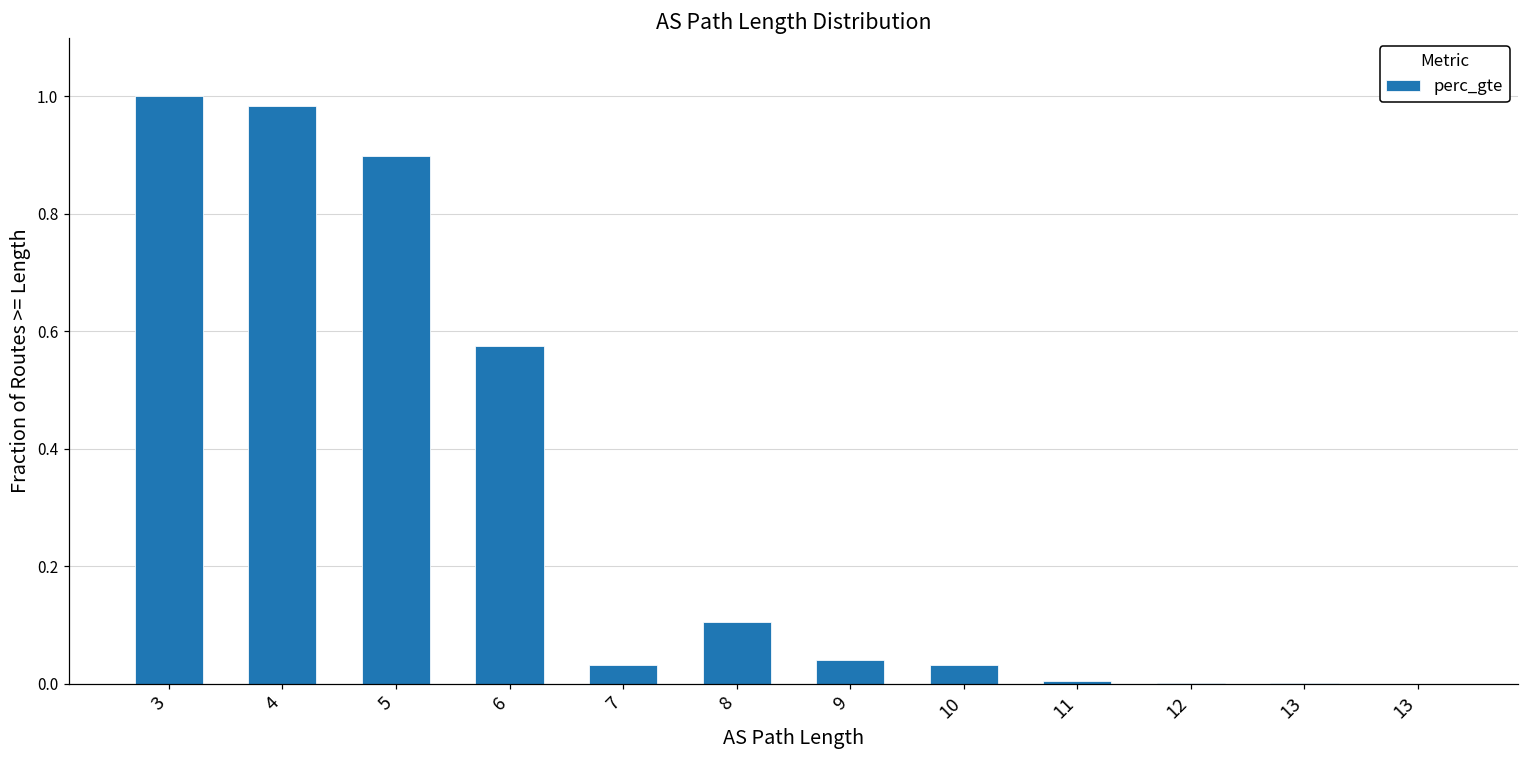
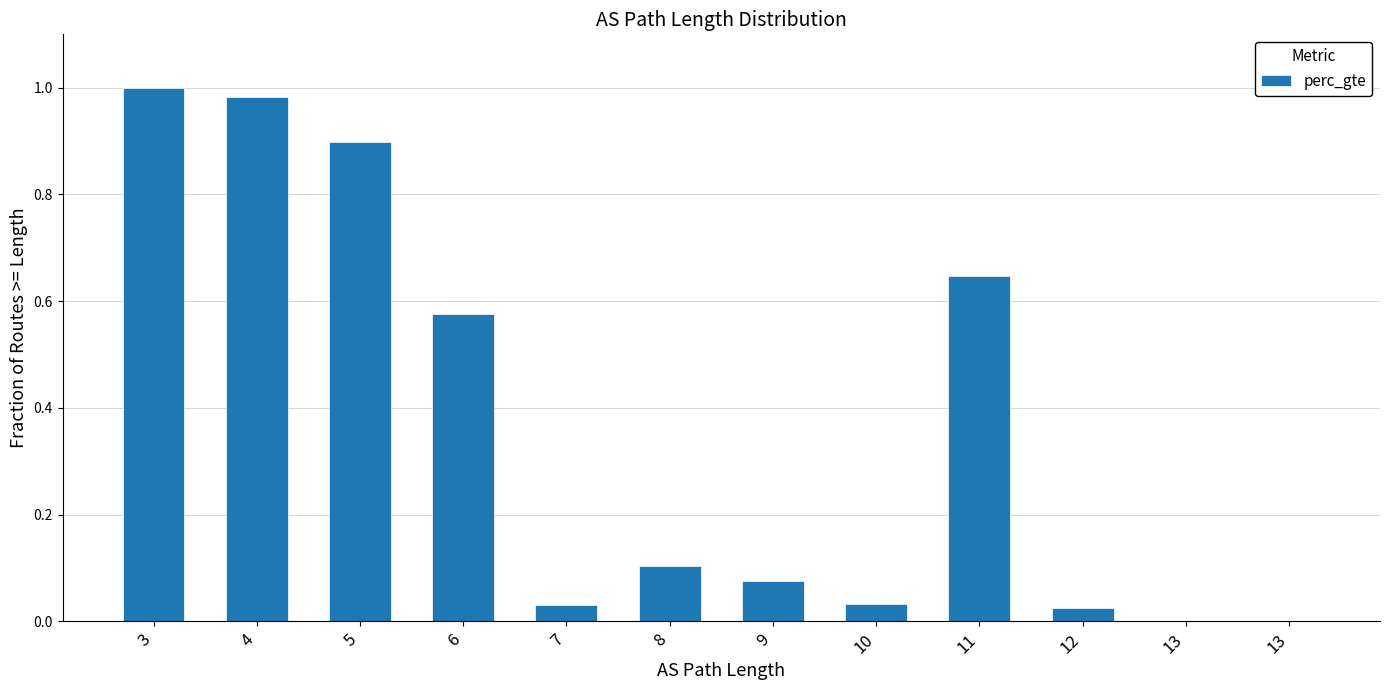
  {
    "3": 1.00,
    "4": 0.98,
    "5": 0.90,
    "6": 0.58,
    "7": 0.03,
    "8": 0.10,
-   "9": 0.04,
+   "9": 0.07,
    "10": 0.03,
-   "11": 0.00,
-   "12": 0.00
+   "11": 0.65,
+   "12": 0.02
  }
